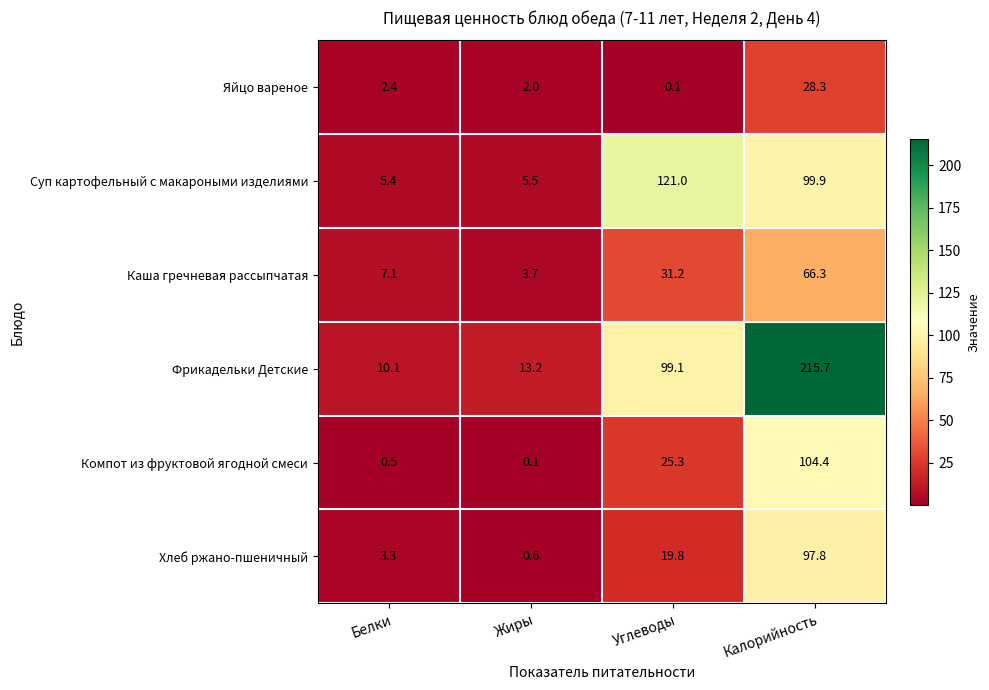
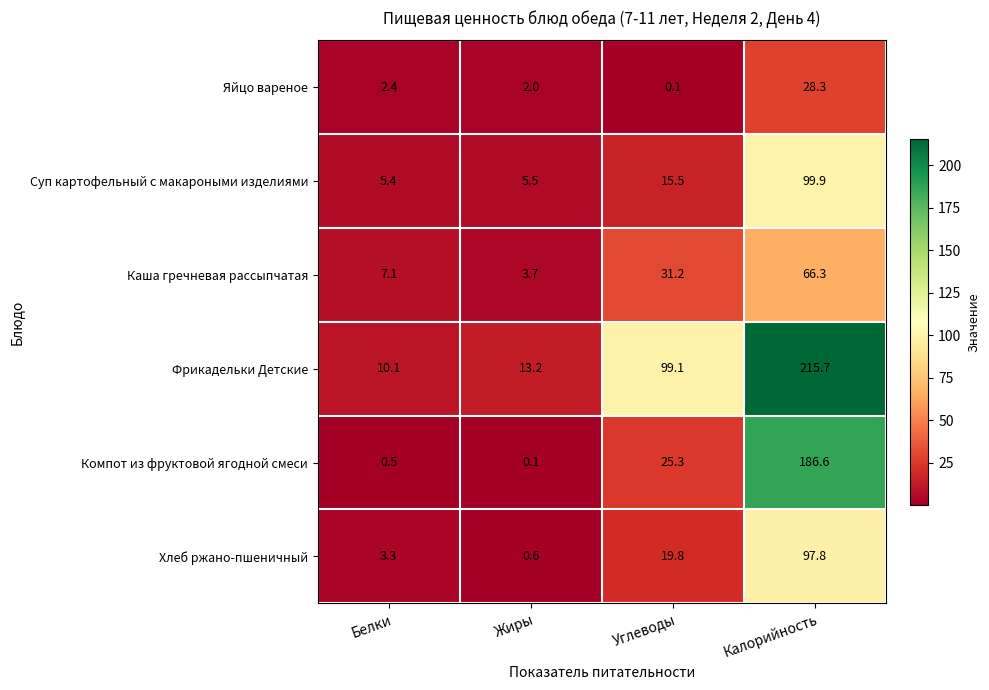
  {
    "Яйцо вареное": {
      "Белки": 2.4,
      "Жиры": 2.0,
      "Углеводы": 0.1,
      "Калорийность": 28.3
    },
    "Суп картофельный с макароными изделиями": {
      "Белки": 5.4,
      "Жиры": 5.5,
-     "Углеводы": 121.0,
+     "Углеводы": 15.5,
      "Калорийность": 99.9
    },
    "Каша гречневая рассыпчатая": {
      "Белки": 7.1,
      "Жиры": 3.7,
      "Углеводы": 31.2,
      "Калорийность": 66.3
    },
    "Фрикадельки Детские": {
      "Белки": 10.1,
      "Жиры": 13.2,
      "Углеводы": 99.1,
      "Калорийность": 215.7
    },
    "Компот из фруктовой ягодной смеси": {
      "Белки": 0.5,
      "Жиры": 0.1,
      "Углеводы": 25.3,
-     "Калорийность": 104.4
+     "Калорийность": 186.6
    },
    "Хлеб ржано-пшеничный": {
      "Белки": 3.3,
      "Жиры": 0.6,
      "Углеводы": 19.8,
      "Калорийность": 97.8
    }
  }
